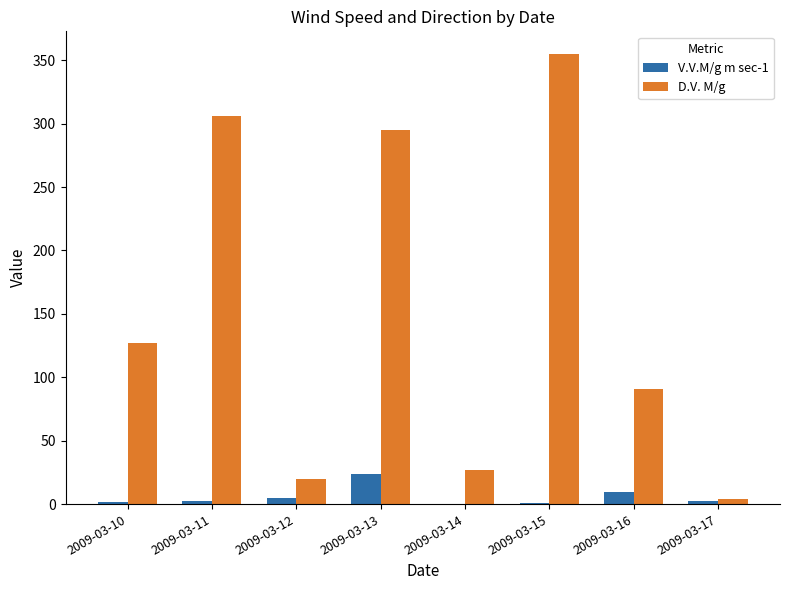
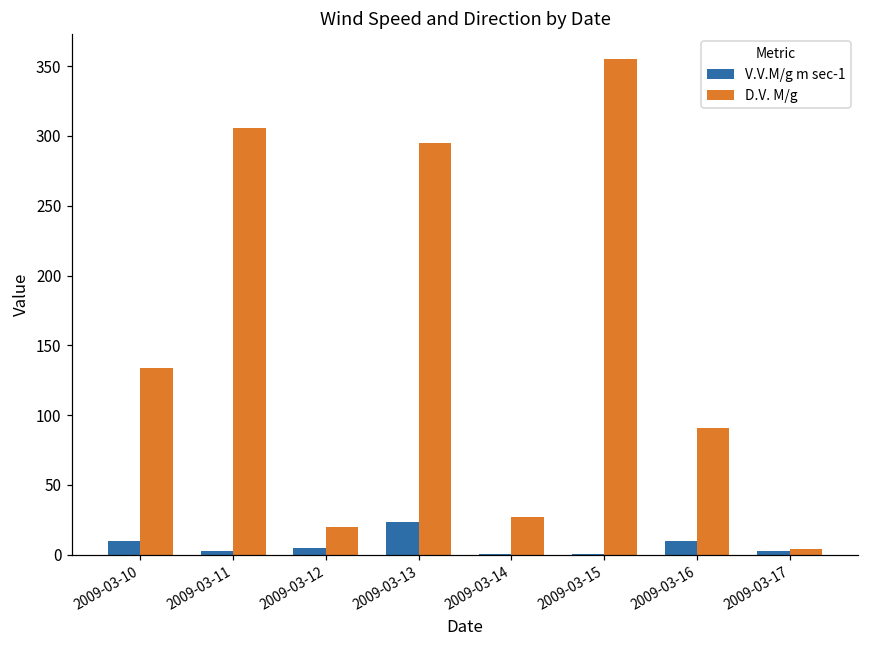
  {
    "V.V.M/g m sec-1": {
-     "2009-03-10": 2,
+     "2009-03-10": 10,
      "2009-03-11": 3,
      "2009-03-12": 5,
      "2009-03-13": 24,
      "2009-03-16": 10,
      "2009-03-17": 3
    },
    "D.V. M/g": {
-     "2009-03-10": 127,
+     "2009-03-10": 134,
      "2009-03-11": 306,
      "2009-03-12": 20,
      "2009-03-13": 295,
      "2009-03-14": 27,
      "2009-03-15": 355,
      "2009-03-16": 91,
      "2009-03-17": 4
    }
  }
